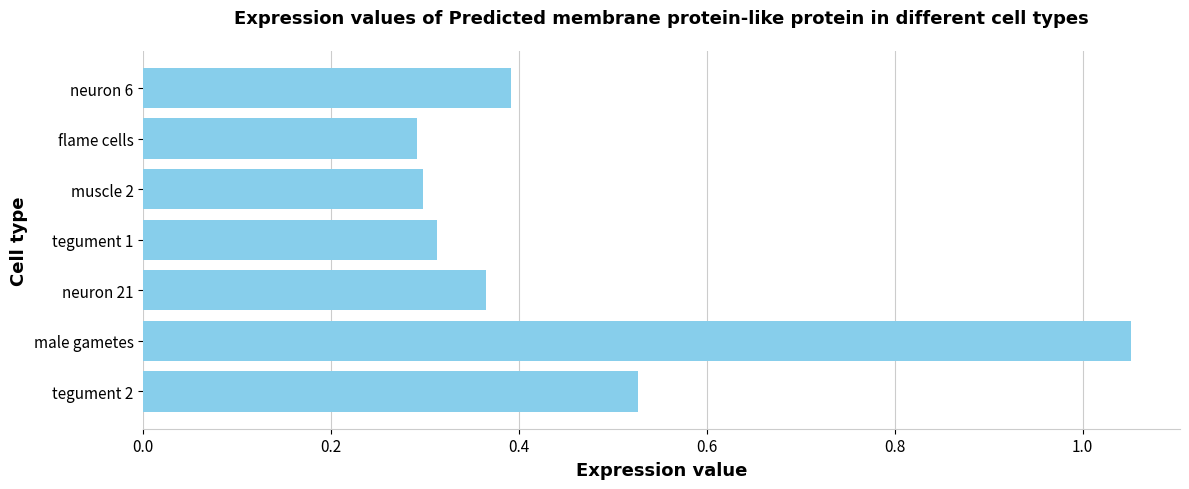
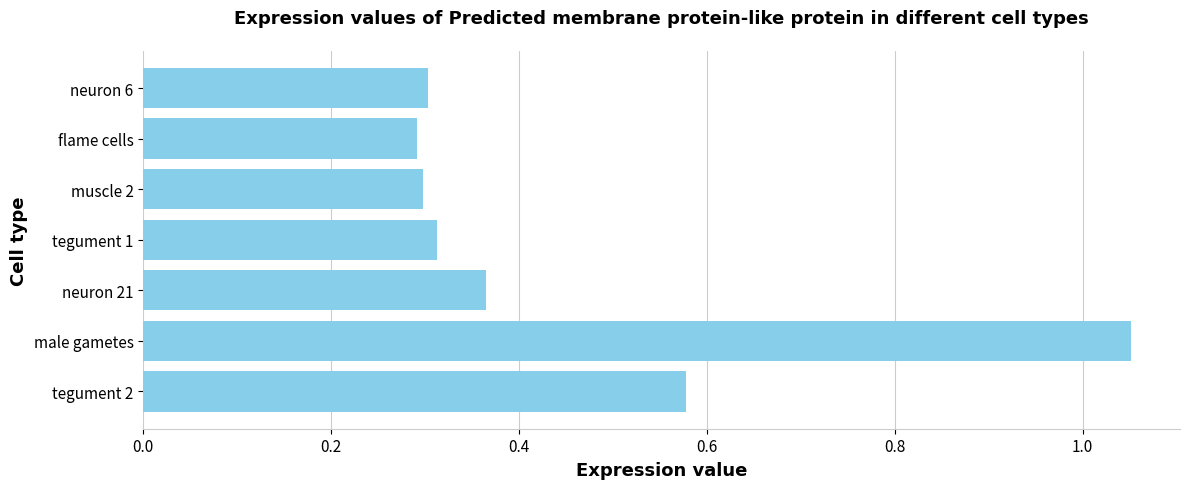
  {
-   "neuron 6": 0.39,
+   "neuron 6": 0.30,
    "flame cells": 0.29,
    "muscle 2": 0.30,
    "tegument 1": 0.31,
    "neuron 21": 0.36,
    "male gametes": 1.05,
-   "tegument 2": 0.53
+   "tegument 2": 0.58
  }
